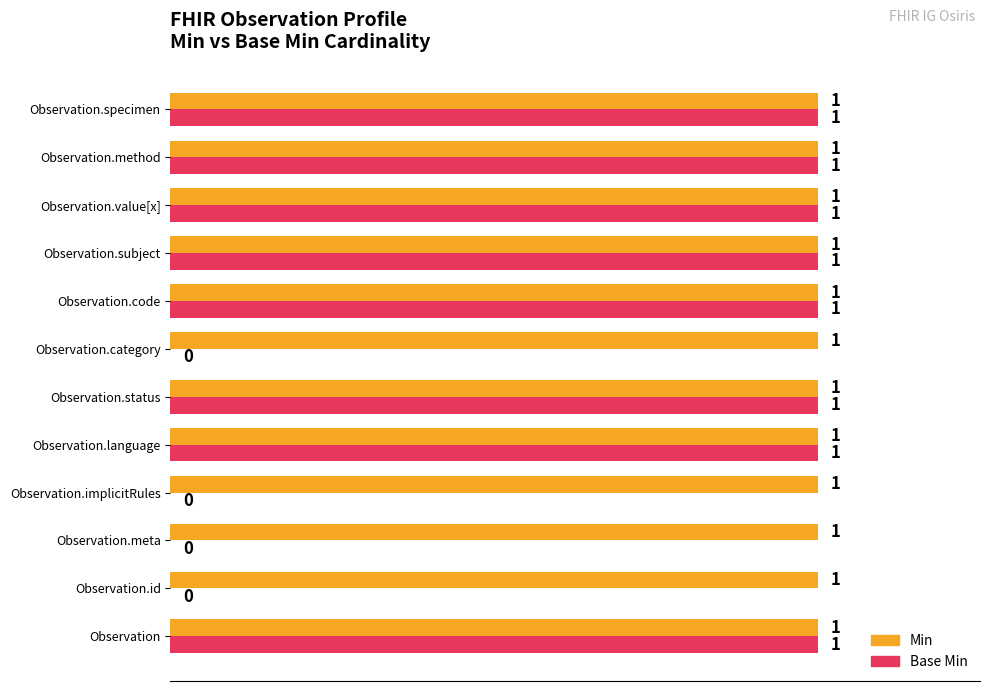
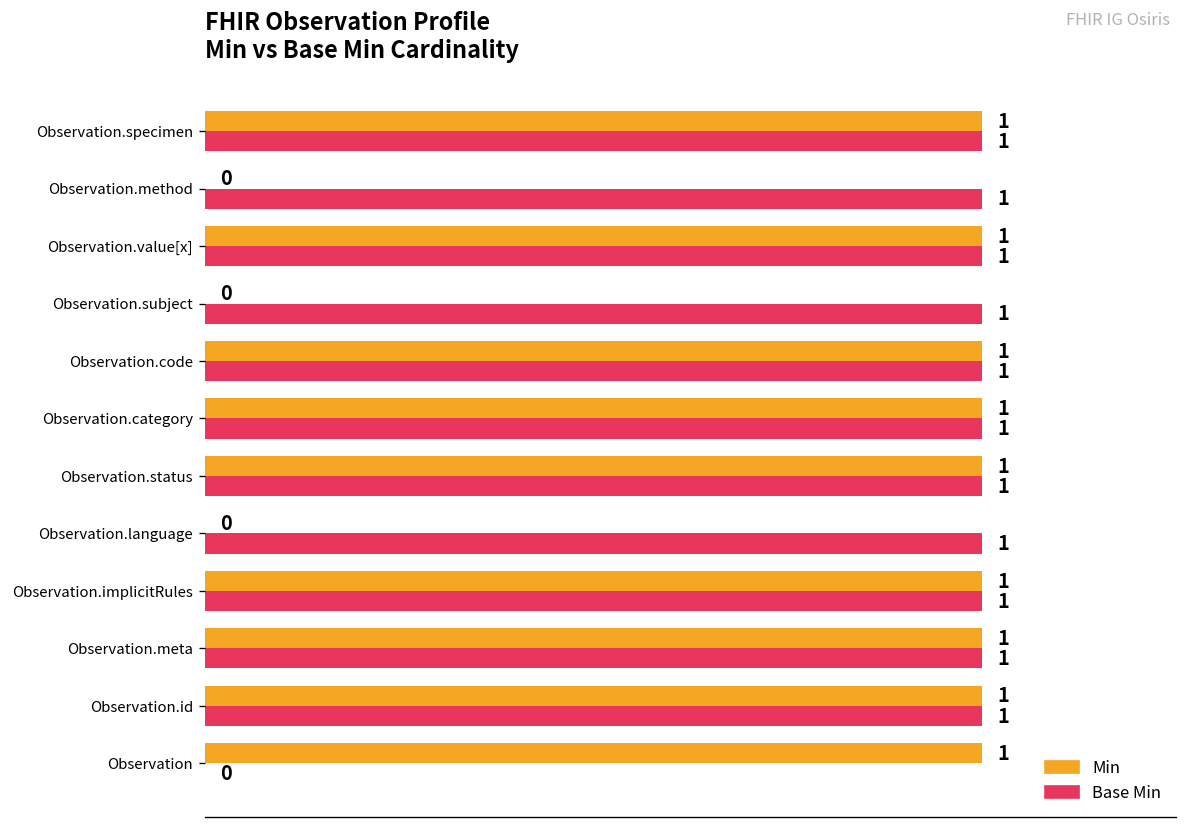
  {
    "Min": {
      "Observation.specimen": 1,
-     "Observation.method": 1,
+     "Observation.method": 0,
      "Observation.value[x]": 1,
-     "Observation.subject": 1,
+     "Observation.subject": 0,
      "Observation.code": 1,
      "Observation.category": 1,
      "Observation.status": 1,
-     "Observation.language": 1,
+     "Observation.language": 0,
      "Observation.implicitRules": 1,
      "Observation.meta": 1,
      "Observation.id": 1,
      "Observation": 1
    },
    "Base Min": {
      "Observation.specimen": 1,
      "Observation.method": 1,
      "Observation.value[x]": 1,
      "Observation.subject": 1,
      "Observation.code": 1,
-     "Observation.category": 0,
+     "Observation.category": 1,
      "Observation.status": 1,
      "Observation.language": 1,
-     "Observation.implicitRules": 0,
-     "Observation.meta": 0,
-     "Observation.id": 0,
-     "Observation": 1
+     "Observation.implicitRules": 1,
+     "Observation.meta": 1,
+     "Observation.id": 1,
+     "Observation": 0
    }
  }
